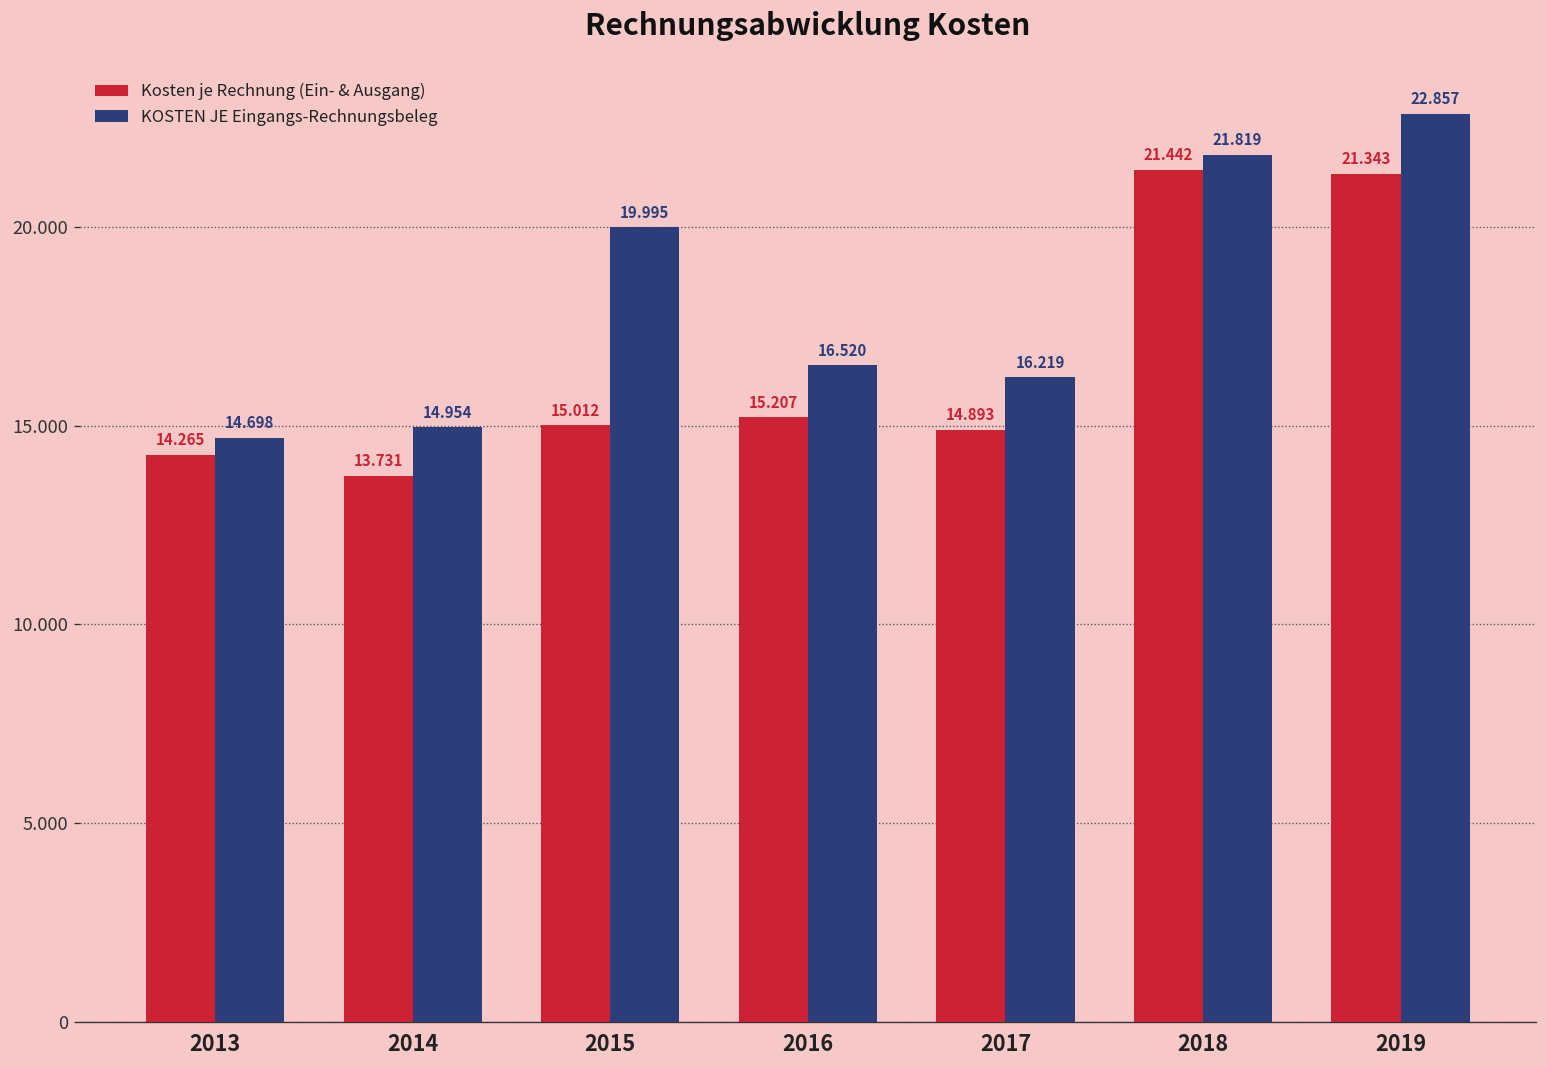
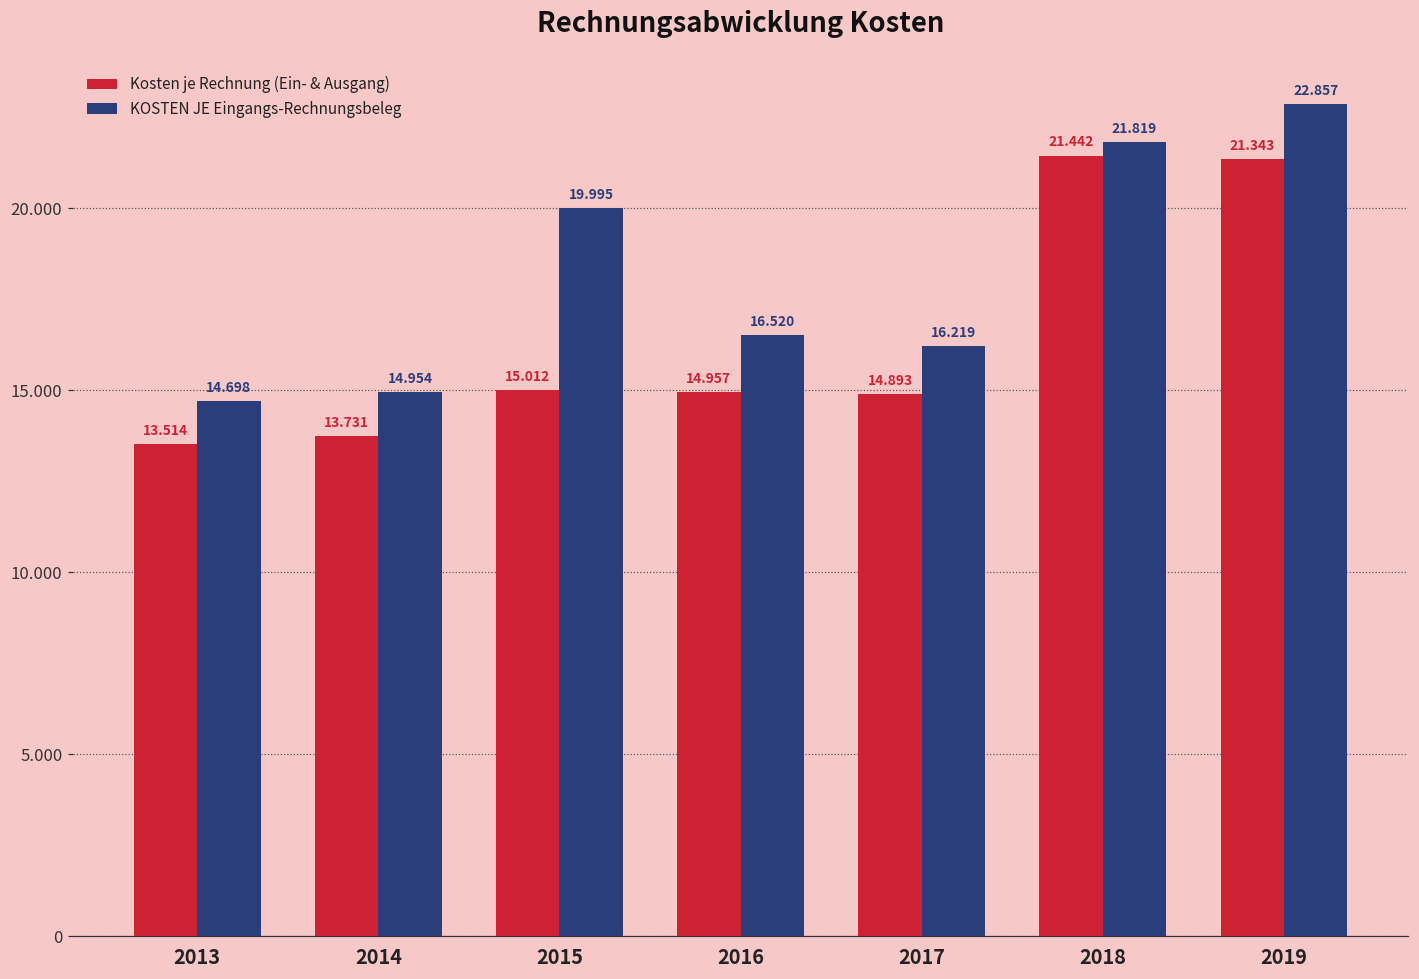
  {
    "Kosten je Rechnung (Ein- & Ausgang)": {
-     "2013": 14.265,
-     "2016": 15.207
+     "2013": 13.514,
+     "2016": 14.957
    }
  }
